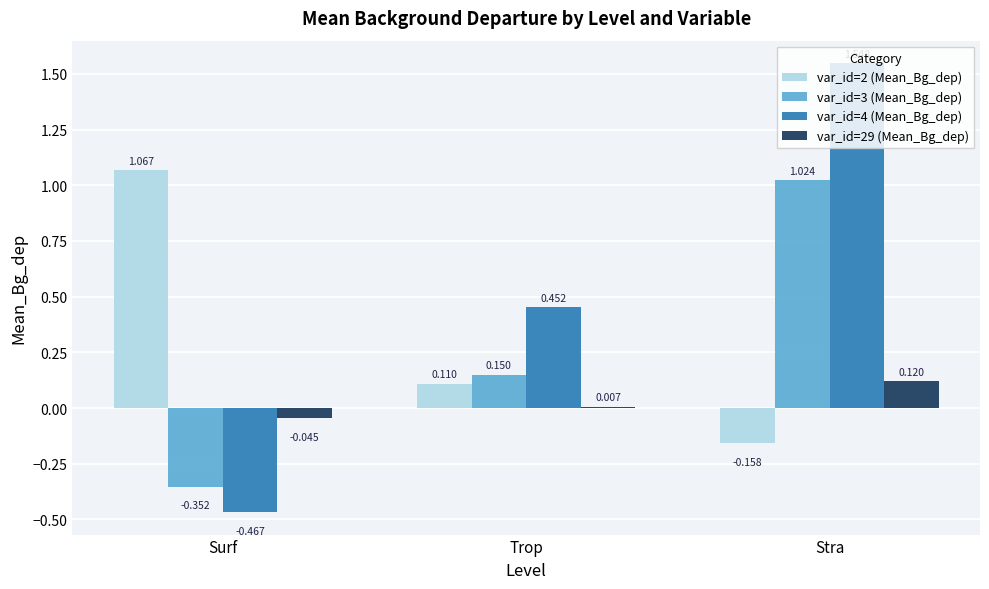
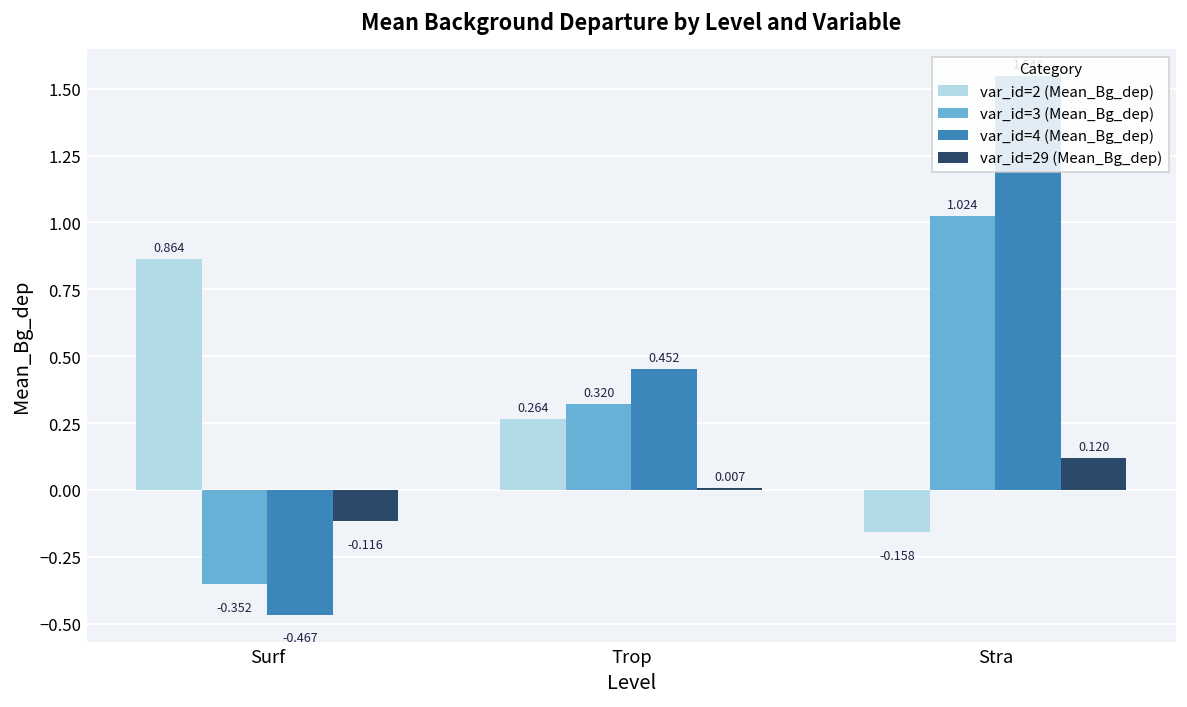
  {
    "var_id=2 (Mean_Bg_dep)": {
-     "Surf": 1.067,
-     "Trop": 0.110,
+     "Surf": 0.864,
+     "Trop": 0.264,
      "Stra": -0.158
    },
    "var_id=3 (Mean_Bg_dep)": {
      "Surf": -0.352,
-     "Trop": 0.150,
+     "Trop": 0.320,
      "Stra": 1.024
    },
    "var_id=4 (Mean_Bg_dep)": {
      "Surf": -0.467,
      "Trop": 0.452
    },
    "var_id=29 (Mean_Bg_dep)": {
-     "Surf": -0.045,
+     "Surf": -0.116,
      "Trop": 0.007,
      "Stra": 0.120
    }
  }
